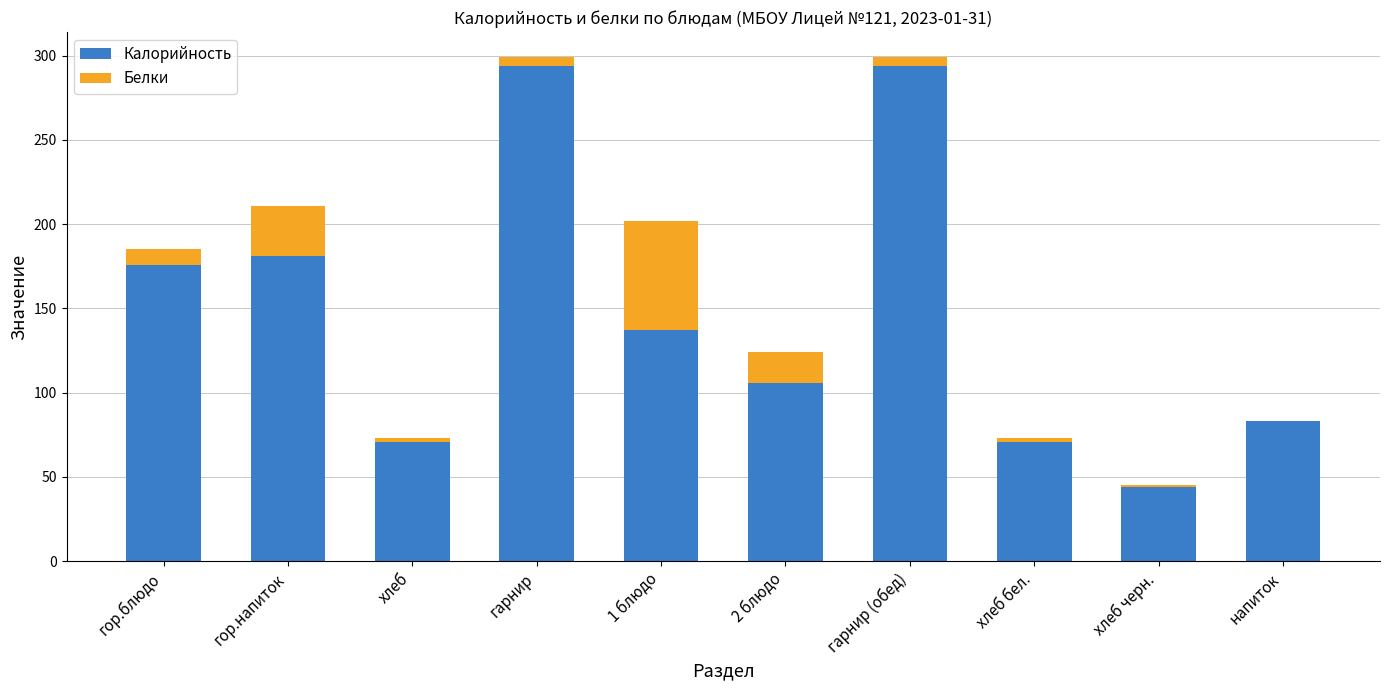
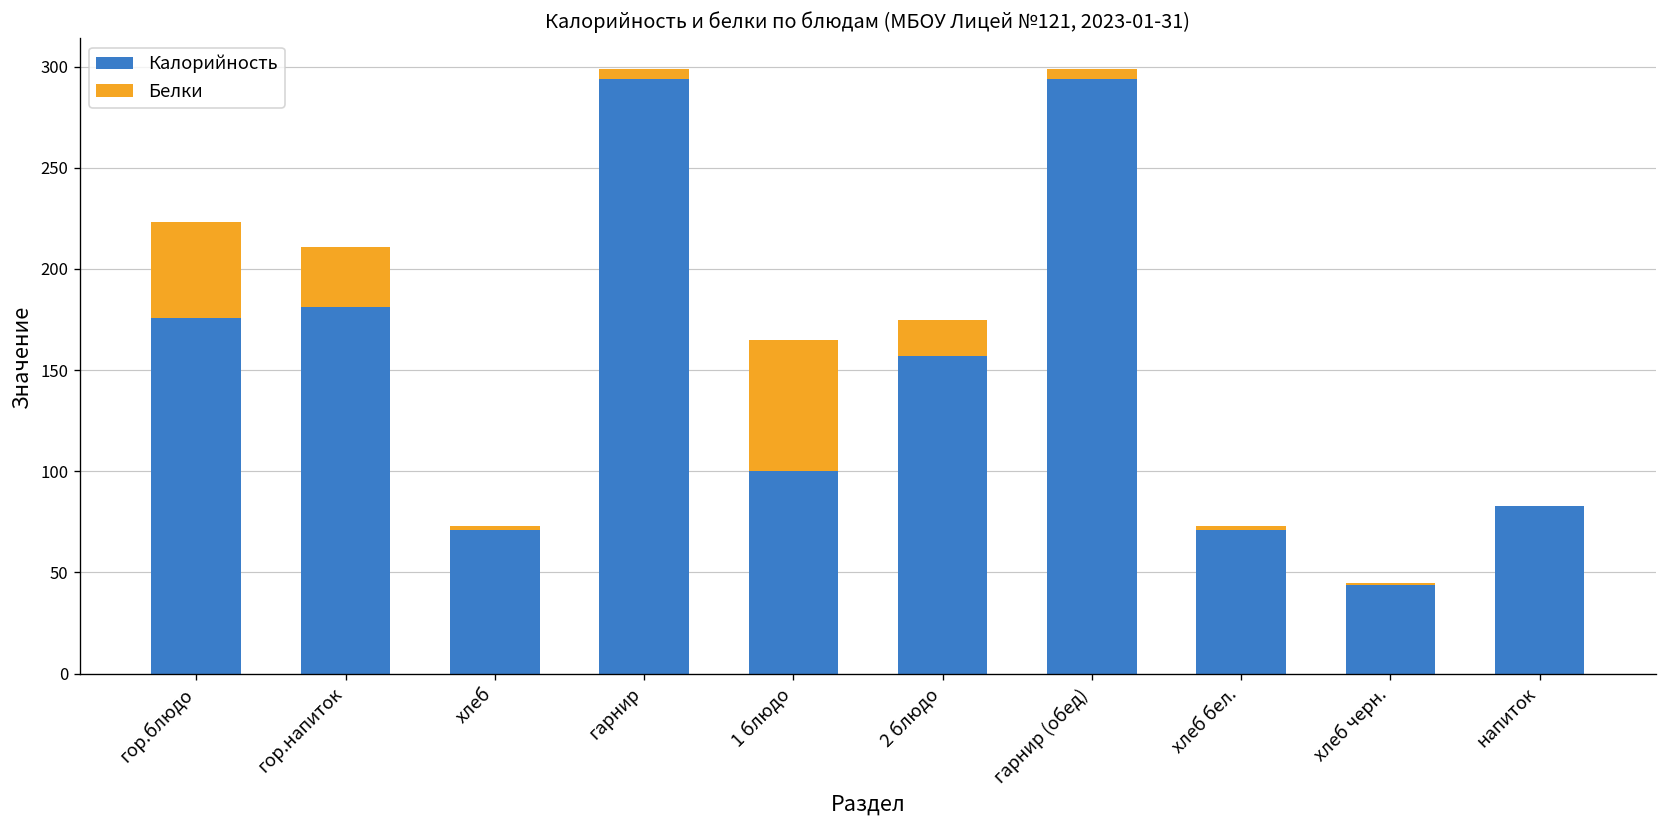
  {
    "Калорийность": {
      "гор.блюдо": 176,
      "гор.напиток": 181,
      "хлеб": 71,
      "гарнир": 294,
-     "1 блюдо": 137,
-     "2 блюдо": 106,
+     "1 блюдо": 100,
+     "2 блюдо": 157,
      "гарнир (обед)": 294,
      "хлеб бел.": 71,
      "хлеб черн.": 44,
      "напиток": 83
    },
    "Белки": {
-     "гор.блюдо": 9,
+     "гор.блюдо": 47,
      "гор.напиток": 30,
      "хлеб": 2,
      "гарнир": 5,
      "1 блюдо": 65,
      "2 блюдо": 18,
      "гарнир (обед)": 5,
      "хлеб бел.": 2,
      "напиток": 0
    }
  }
